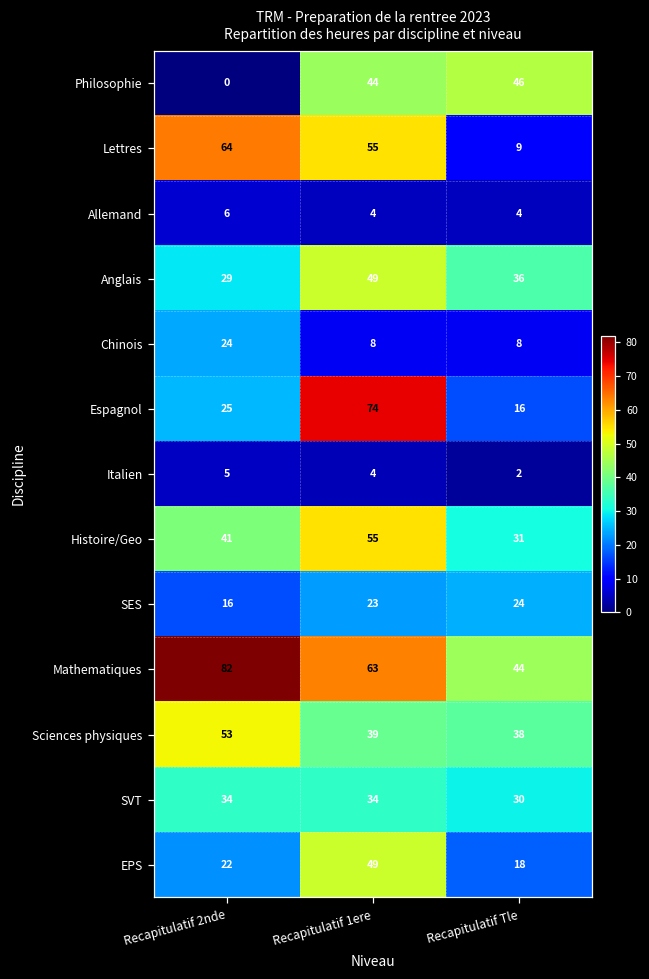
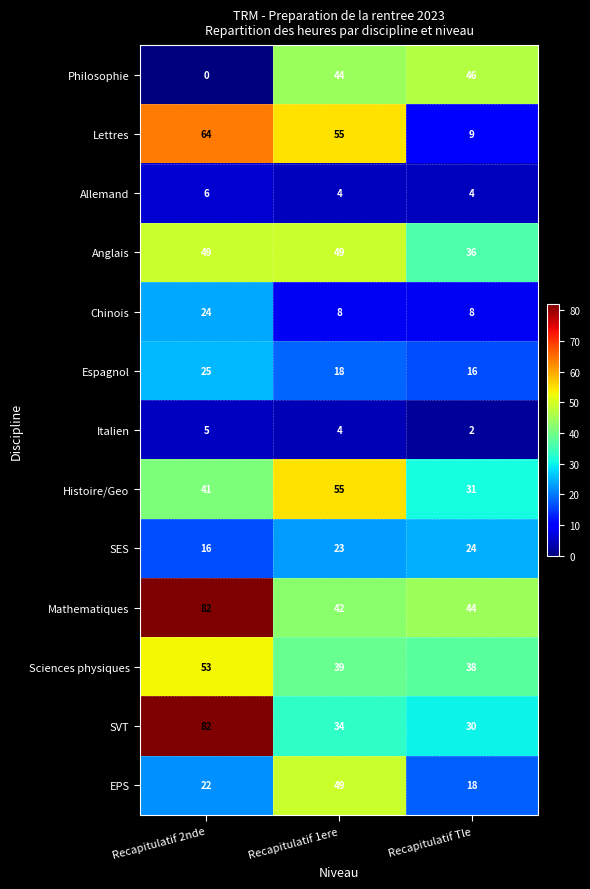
  {
    "Philosophie": {
      "Recapitulatif 2nde": 0,
      "Recapitulatif 1ere": 44,
      "Recapitulatif Tle": 46
    },
    "Lettres": {
      "Recapitulatif 2nde": 64,
      "Recapitulatif 1ere": 55,
      "Recapitulatif Tle": 9
    },
    "Allemand": {
      "Recapitulatif 2nde": 6,
      "Recapitulatif 1ere": 4,
      "Recapitulatif Tle": 4
    },
    "Anglais": {
-     "Recapitulatif 2nde": 29,
+     "Recapitulatif 2nde": 49,
      "Recapitulatif 1ere": 49,
      "Recapitulatif Tle": 36
    },
    "Chinois": {
      "Recapitulatif 2nde": 24,
      "Recapitulatif 1ere": 8,
      "Recapitulatif Tle": 8
    },
    "Espagnol": {
      "Recapitulatif 2nde": 25,
-     "Recapitulatif 1ere": 74,
+     "Recapitulatif 1ere": 18,
      "Recapitulatif Tle": 16
    },
    "Italien": {
      "Recapitulatif 2nde": 5,
      "Recapitulatif 1ere": 4,
      "Recapitulatif Tle": 2
    },
    "Histoire/Geo": {
      "Recapitulatif 2nde": 41,
      "Recapitulatif 1ere": 55,
      "Recapitulatif Tle": 31
    },
    "SES": {
      "Recapitulatif 2nde": 16,
      "Recapitulatif 1ere": 23,
      "Recapitulatif Tle": 24
    },
    "Mathematiques": {
      "Recapitulatif 2nde": 82,
-     "Recapitulatif 1ere": 63,
+     "Recapitulatif 1ere": 42,
      "Recapitulatif Tle": 44
    },
    "Sciences physiques": {
      "Recapitulatif 2nde": 53,
      "Recapitulatif 1ere": 39,
      "Recapitulatif Tle": 38
    },
    "SVT": {
-     "Recapitulatif 2nde": 34,
+     "Recapitulatif 2nde": 82,
      "Recapitulatif 1ere": 34,
      "Recapitulatif Tle": 30
    },
    "EPS": {
      "Recapitulatif 2nde": 22,
      "Recapitulatif 1ere": 49,
      "Recapitulatif Tle": 18
    }
  }
